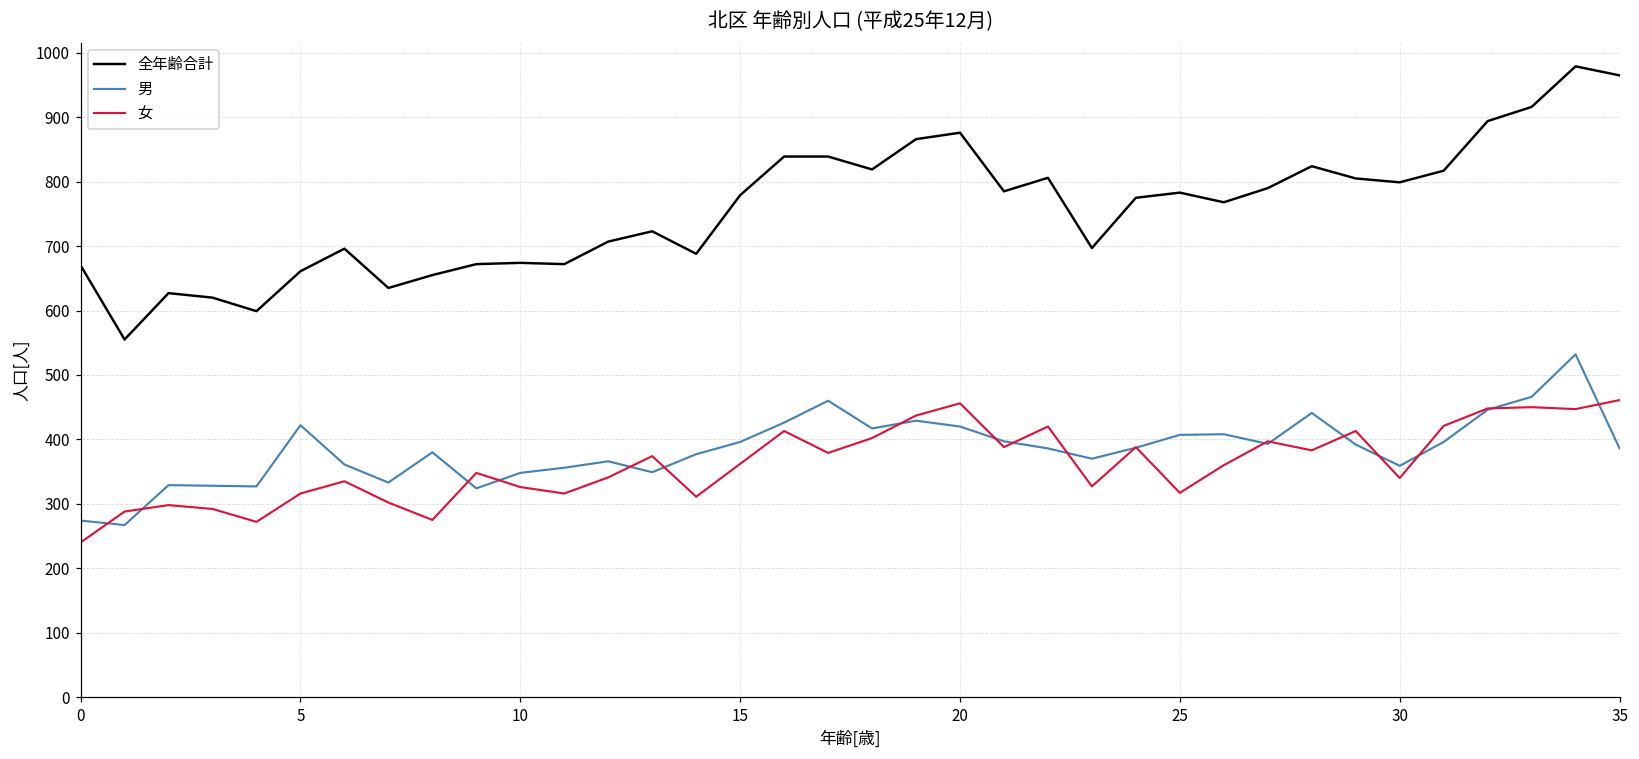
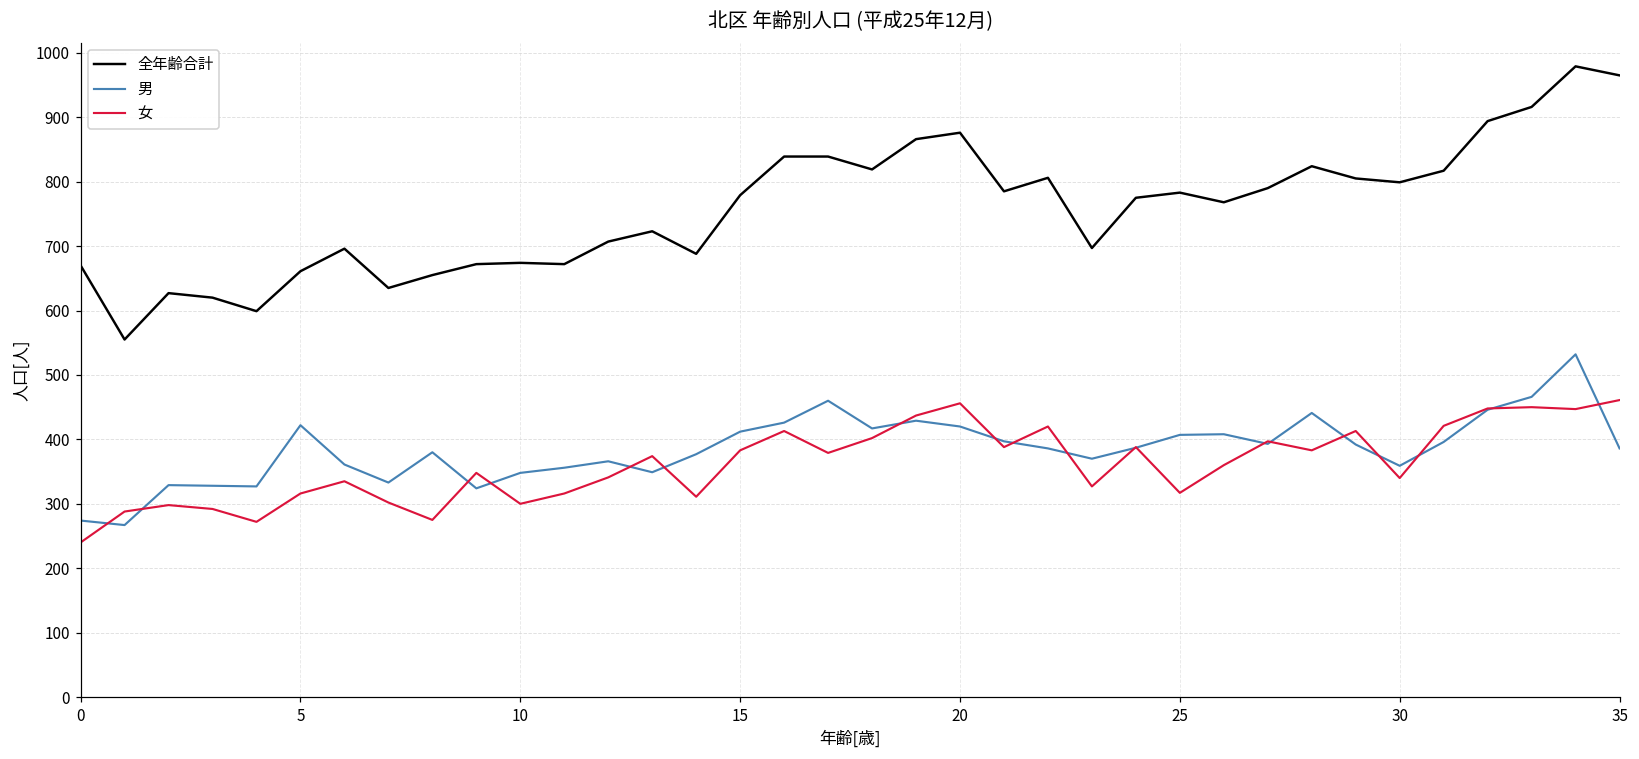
  {
    "全年齢合計": {
      "0": 670,
      "5": 660,
      "10": 670,
      "15": 780,
      "20": 880,
      "25": 780,
      "30": 800,
      "35": 970
    },
    "男": {
      "0": 270,
      "5": 420,
      "10": 350,
-     "15": 400,
+     "15": 410,
      "20": 420,
      "25": 410,
      "30": 360,
      "35": 390
    },
    "女": {
      "0": 240,
      "5": 320,
-     "10": 330,
-     "15": 360,
+     "10": 300,
+     "15": 380,
      "20": 460,
      "25": 320,
      "30": 340,
      "35": 460
    }
  }
